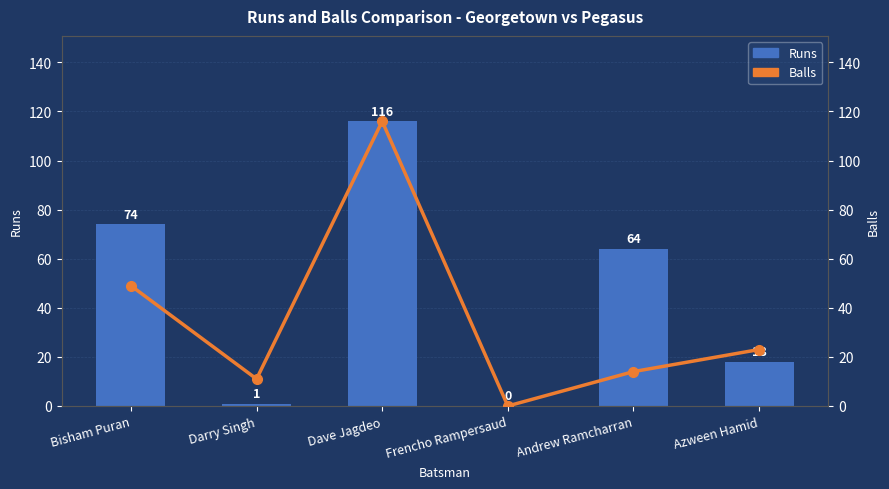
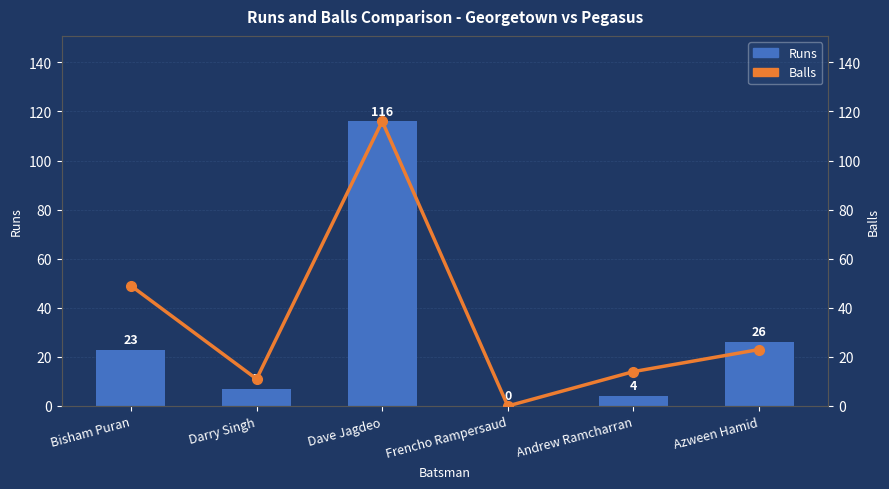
  {
    "Runs": {
-     "Bisham Puran": 74,
-     "Darry Singh": 1,
+     "Bisham Puran": 23,
+     "Darry Singh": 7,
      "Dave Jagdeo": 116,
      "Frencho Rampersaud": 0,
-     "Andrew Ramcharran": 64,
-     "Azween Hamid": 18
+     "Andrew Ramcharran": 4,
+     "Azween Hamid": 26
    },
    "Balls": {
      "Dave Jagdeo": 116,
      "Frencho Rampersaud": 0
    }
  }
